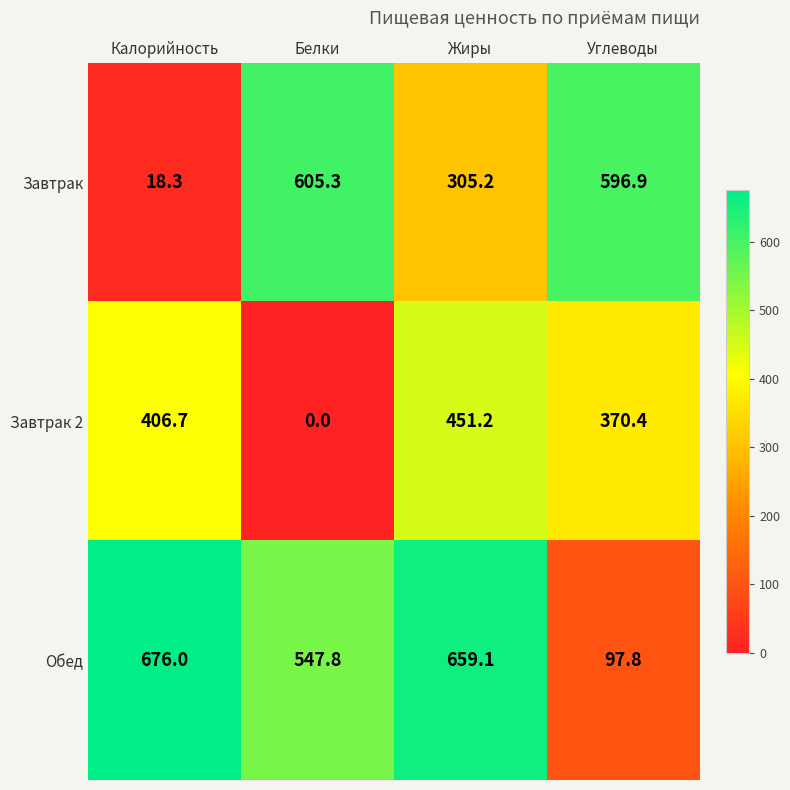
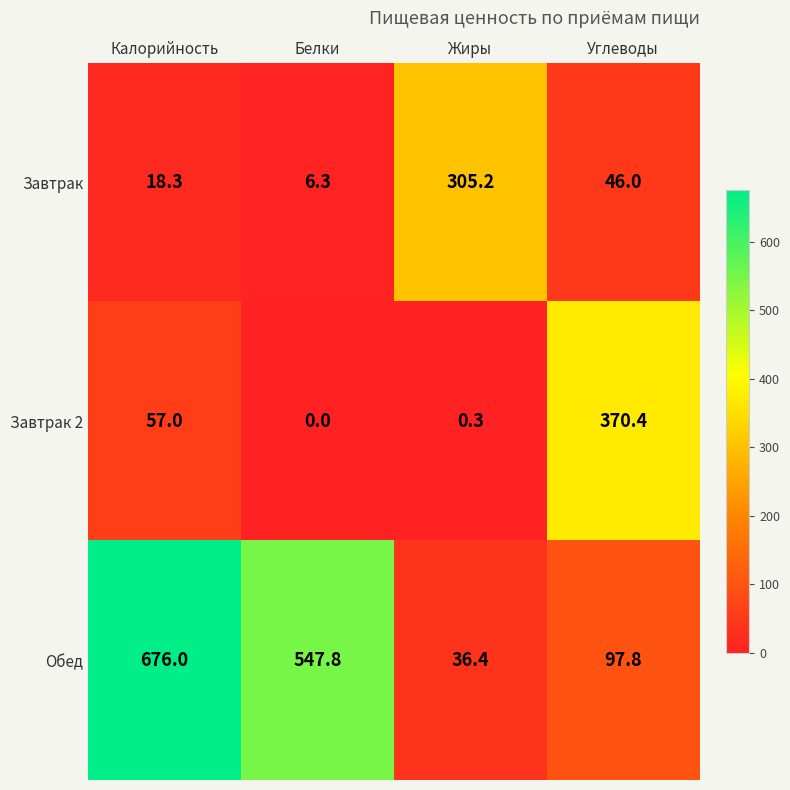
  {
    "Завтрак": {
      "Калорийность": 18.3,
-     "Белки": 605.3,
+     "Белки": 6.3,
      "Жиры": 305.2,
-     "Углеводы": 596.9
+     "Углеводы": 46.0
    },
    "Завтрак 2": {
-     "Калорийность": 406.7,
+     "Калорийность": 57.0,
      "Белки": 0.0,
-     "Жиры": 451.2,
+     "Жиры": 0.3,
      "Углеводы": 370.4
    },
    "Обед": {
      "Калорийность": 676.0,
      "Белки": 547.8,
-     "Жиры": 659.1,
+     "Жиры": 36.4,
      "Углеводы": 97.8
    }
  }
